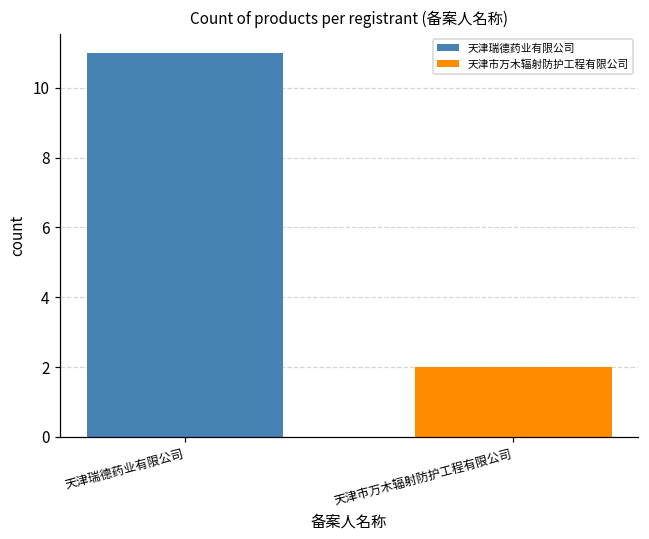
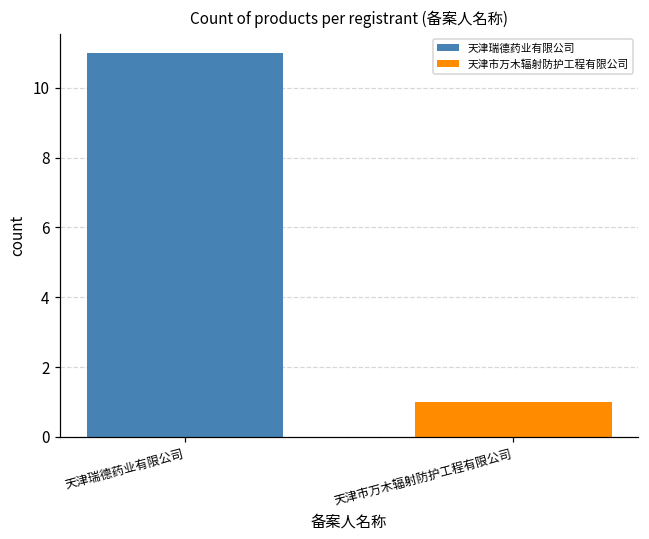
  {
    "天津瑞德药业有限公司": 11,
-   "天津市万木辐射防护工程有限公司": 2
+   "天津市万木辐射防护工程有限公司": 1
  }
